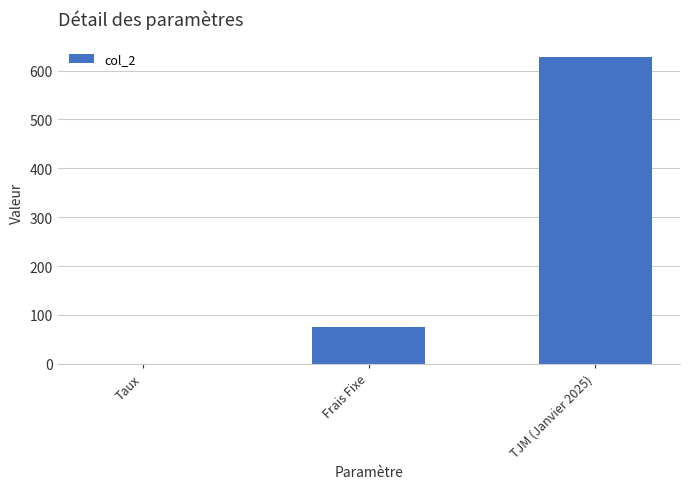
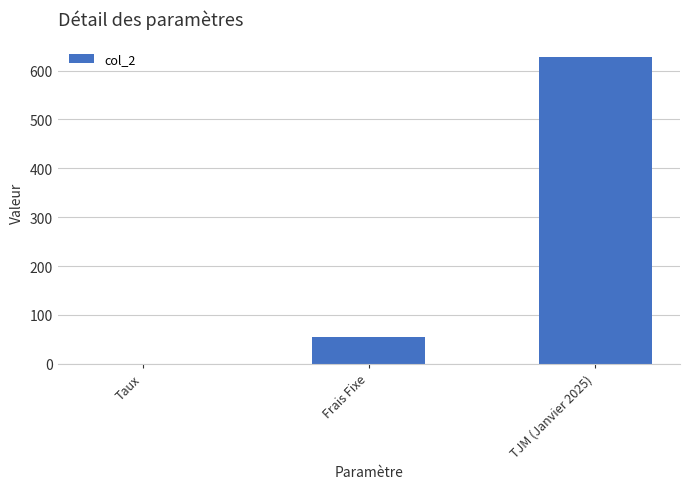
  {
-   "Frais Fixe": 80,
+   "Frais Fixe": 50,
    "TJM (Janvier 2025)": 630
  }
